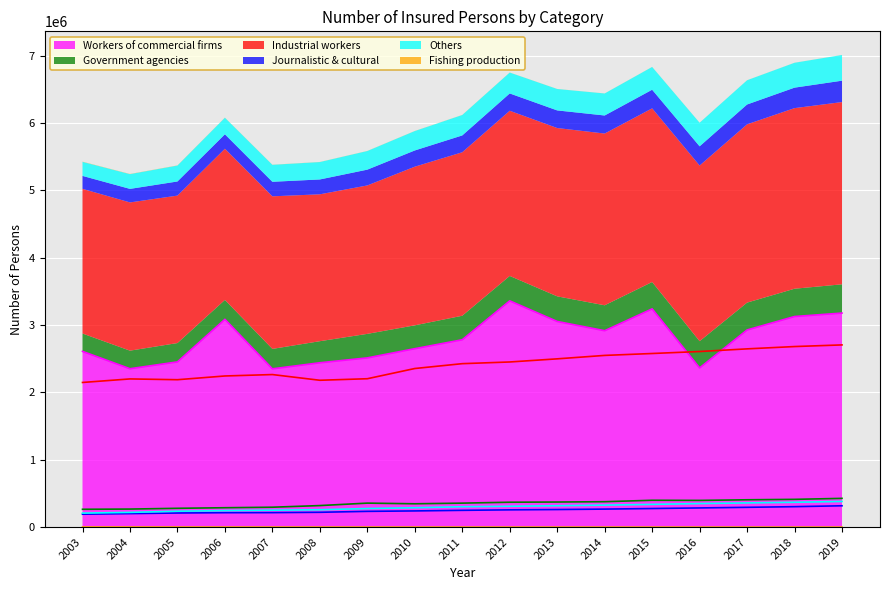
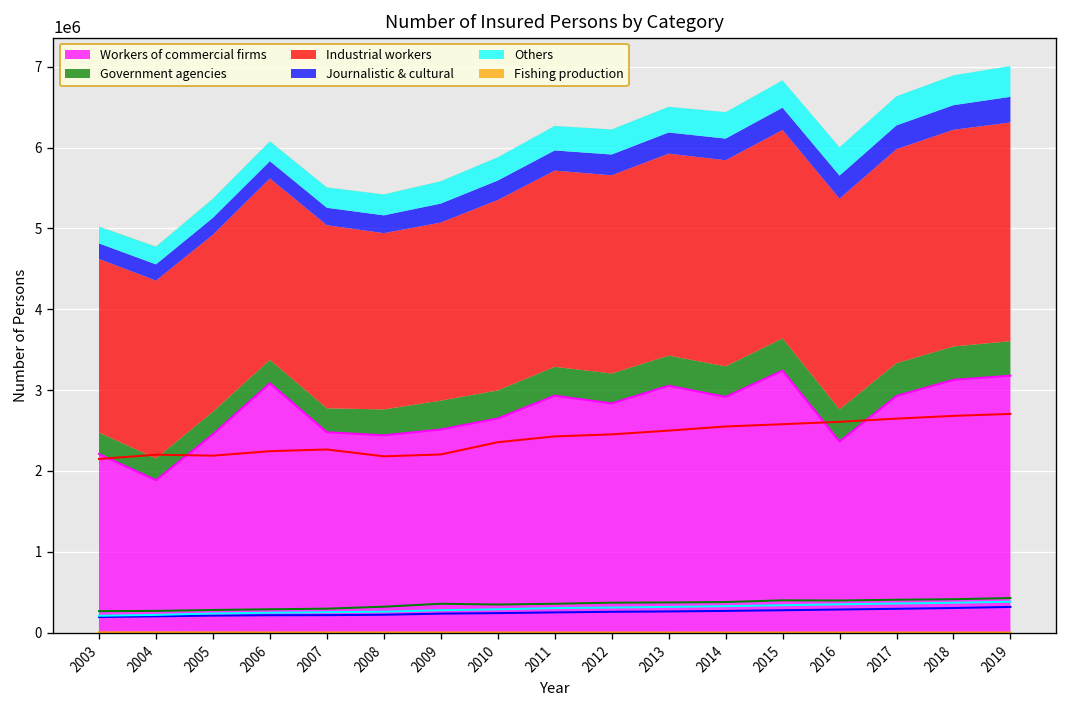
  {
    "Workers of commercial firms": {
-     "2003": 2600000,
-     "2004": 2400000,
+     "2003": 2200000,
+     "2004": 1900000,
      "2005": 2500000,
      "2006": 3100000,
-     "2007": 2300000,
+     "2007": 2500000,
      "2008": 2400000,
      "2009": 2500000,
      "2010": 2600000,
-     "2011": 2800000,
-     "2012": 3400000,
+     "2011": 2900000,
+     "2012": 2800000,
      "2013": 3100000,
      "2014": 2900000,
      "2015": 3200000,
      "2016": 2400000,
      "2017": 2900000,
      "2018": 3100000,
      "2019": 3200000
    }
  }
